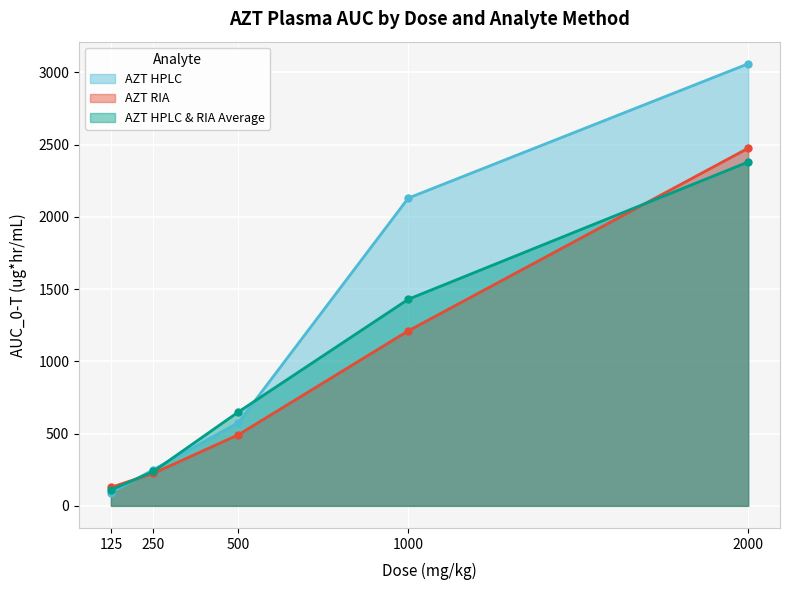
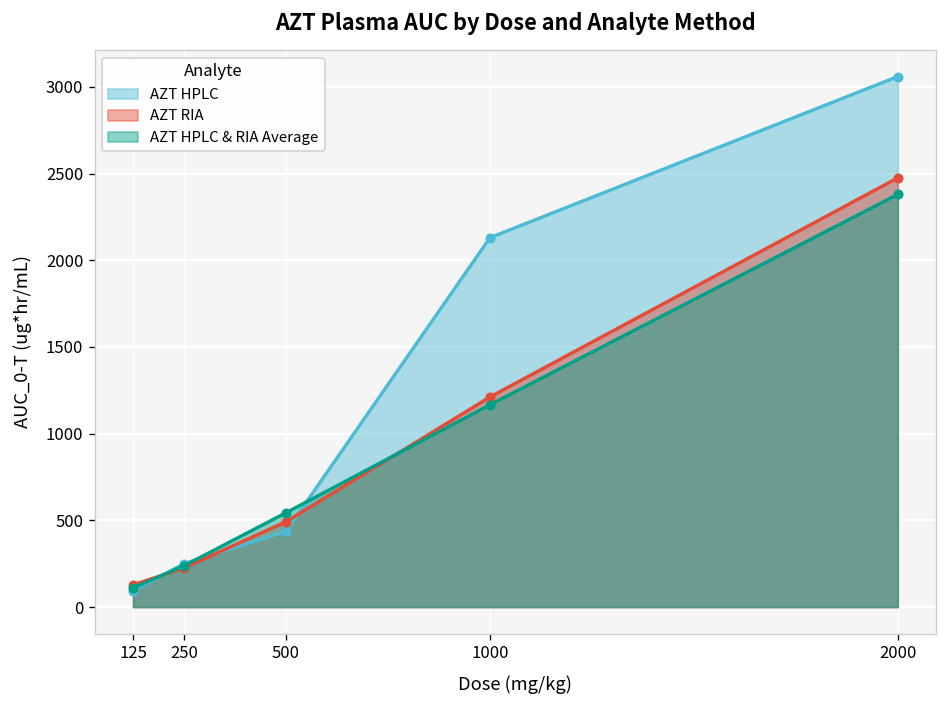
  {
    "AZT HPLC": {
-     "500": 580,
+     "500": 440,
      "1000": 2130,
      "2000": 3060
    },
    "AZT RIA": {
      "125": 130,
      "500": 490,
      "1000": 1210,
      "2000": 2480
    },
    "AZT HPLC & RIA Average": {
-     "500": 650,
-     "1000": 1430,
+     "500": 540,
+     "1000": 1170,
      "2000": 2380
    }
  }
